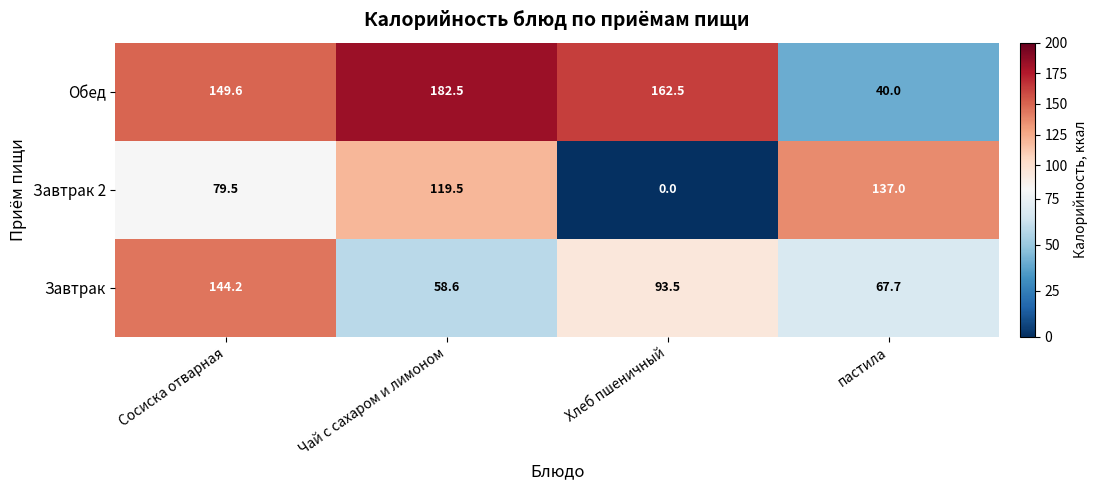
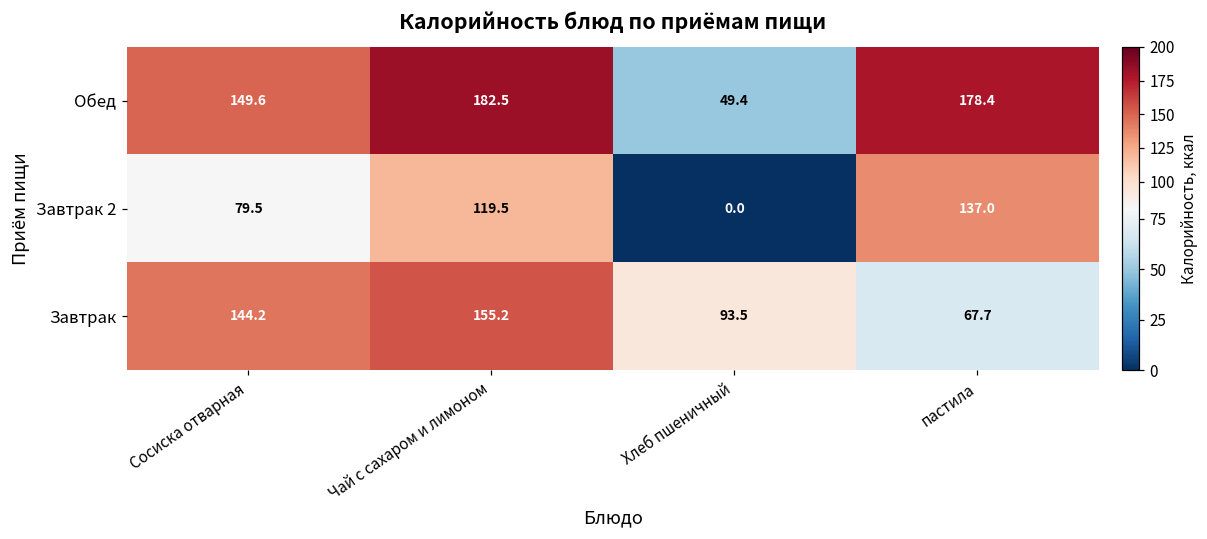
  {
    "Обед": {
      "Сосиска отварная": 149.6,
      "Чай с сахаром и лимоном": 182.5,
-     "Хлеб пшеничный": 162.5,
-     "пастила": 40.0
+     "Хлеб пшеничный": 49.4,
+     "пастила": 178.4
    },
    "Завтрак 2": {
      "Сосиска отварная": 79.5,
      "Чай с сахаром и лимоном": 119.5,
      "Хлеб пшеничный": 0.0,
      "пастила": 137.0
    },
    "Завтрак": {
      "Сосиска отварная": 144.2,
-     "Чай с сахаром и лимоном": 58.6,
+     "Чай с сахаром и лимоном": 155.2,
      "Хлеб пшеничный": 93.5,
      "пастила": 67.7
    }
  }
